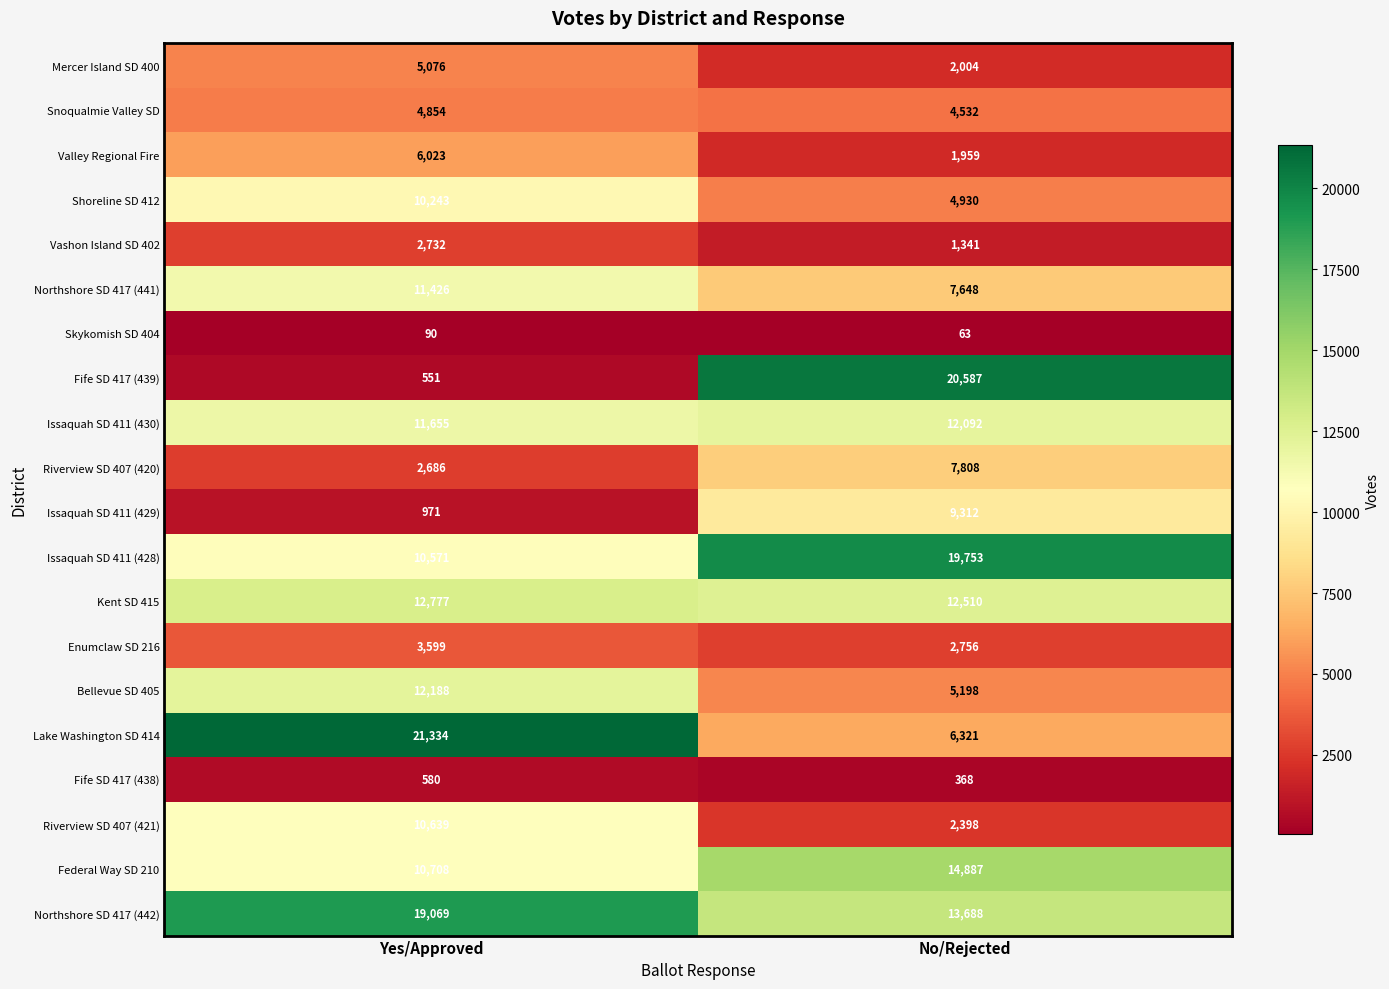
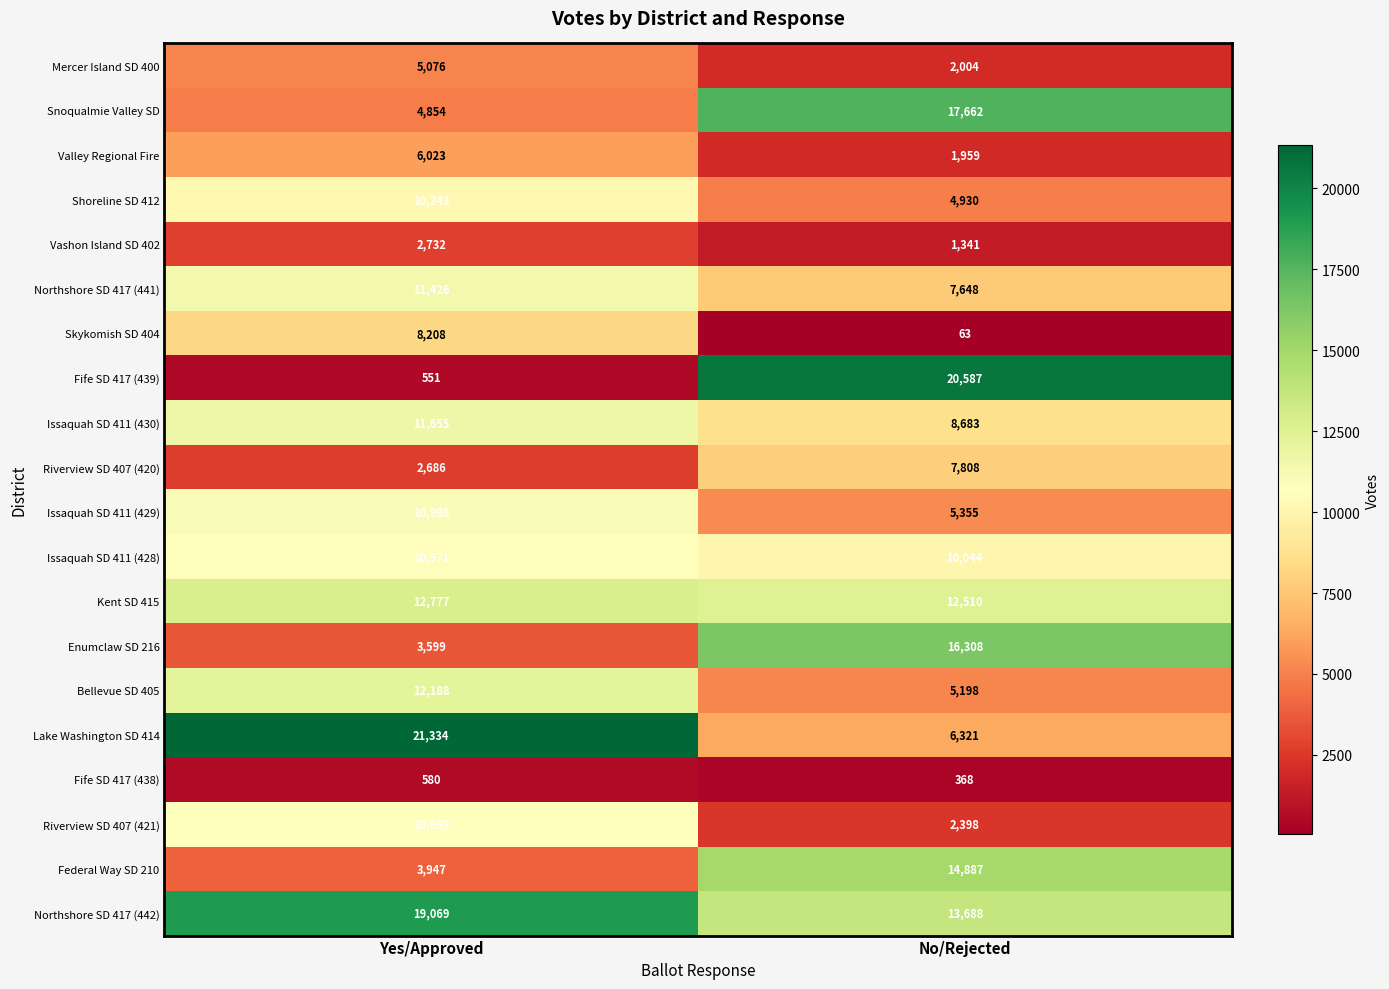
  {
    "Mercer Island SD 400": {
      "Yes/Approved": "5,076",
      "No/Rejected": "2,004"
    },
    "Snoqualmie Valley SD": {
      "Yes/Approved": "4,854",
-     "No/Rejected": "4,532"
+     "No/Rejected": "17,662"
    },
    "Valley Regional Fire": {
      "Yes/Approved": "6,023",
      "No/Rejected": "1,959"
    },
    "Shoreline SD 412": {
      "Yes/Approved": "10,243",
      "No/Rejected": "4,930"
    },
    "Vashon Island SD 402": {
      "Yes/Approved": "2,732",
      "No/Rejected": "1,341"
    },
    "Northshore SD 417 (441)": {
      "Yes/Approved": "11,426",
      "No/Rejected": "7,648"
    },
    "Skykomish SD 404": {
-     "Yes/Approved": "90",
+     "Yes/Approved": "8,208",
      "No/Rejected": "63"
    },
    "Fife SD 417 (439)": {
      "Yes/Approved": "551",
      "No/Rejected": "20,587"
    },
    "Issaquah SD 411 (430)": {
      "Yes/Approved": "11,655",
-     "No/Rejected": "12,092"
+     "No/Rejected": "8,683"
    },
    "Riverview SD 407 (420)": {
      "Yes/Approved": "2,686",
      "No/Rejected": "7,808"
    },
    "Issaquah SD 411 (429)": {
-     "Yes/Approved": "971",
-     "No/Rejected": "9,312"
+     "Yes/Approved": "10,998",
+     "No/Rejected": "5,355"
    },
    "Issaquah SD 411 (428)": {
      "Yes/Approved": "10,571",
-     "No/Rejected": "19,753"
+     "No/Rejected": "10,044"
    },
    "Kent SD 415": {
      "Yes/Approved": "12,777",
      "No/Rejected": "12,510"
    },
    "Enumclaw SD 216": {
      "Yes/Approved": "3,599",
-     "No/Rejected": "2,756"
+     "No/Rejected": "16,308"
    },
    "Bellevue SD 405": {
      "Yes/Approved": "12,188",
      "No/Rejected": "5,198"
    },
    "Lake Washington SD 414": {
      "Yes/Approved": "21,334",
      "No/Rejected": "6,321"
    },
    "Fife SD 417 (438)": {
      "Yes/Approved": "580",
      "No/Rejected": "368"
    },
    "Riverview SD 407 (421)": {
      "Yes/Approved": "10,639",
      "No/Rejected": "2,398"
    },
    "Federal Way SD 210": {
-     "Yes/Approved": "10,708",
+     "Yes/Approved": "3,947",
      "No/Rejected": "14,887"
    },
    "Northshore SD 417 (442)": {
      "Yes/Approved": "19,069",
      "No/Rejected": "13,688"
    }
  }
